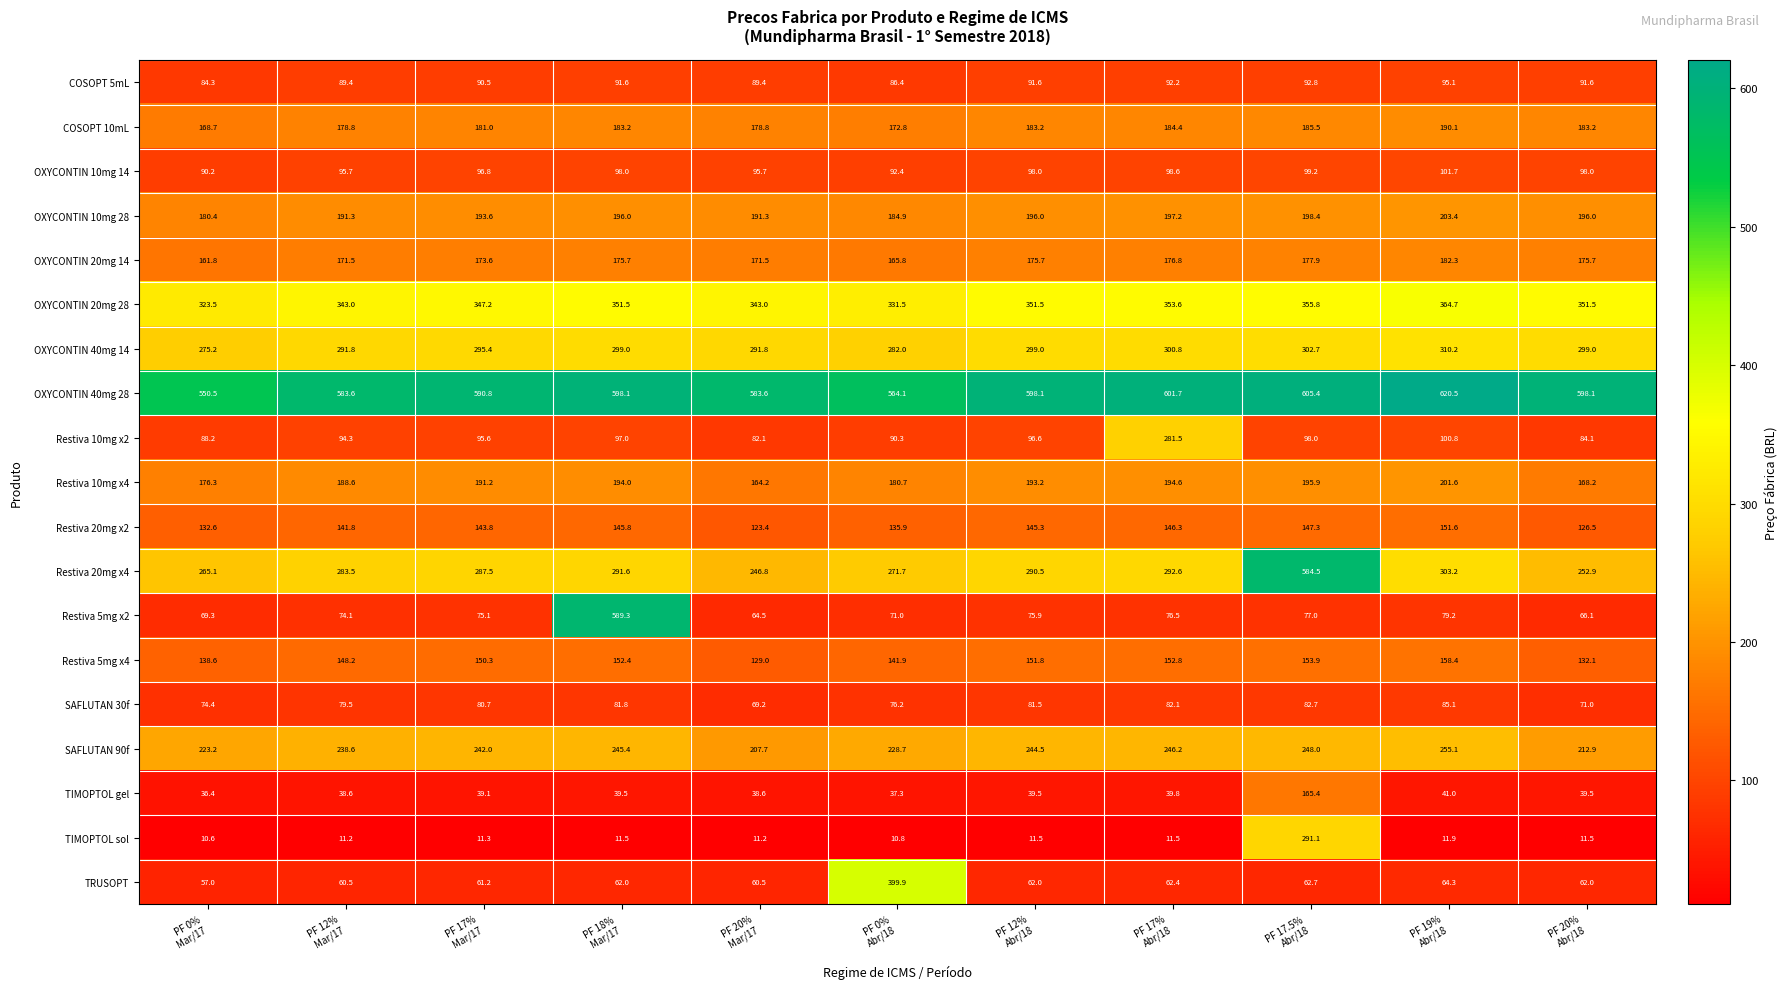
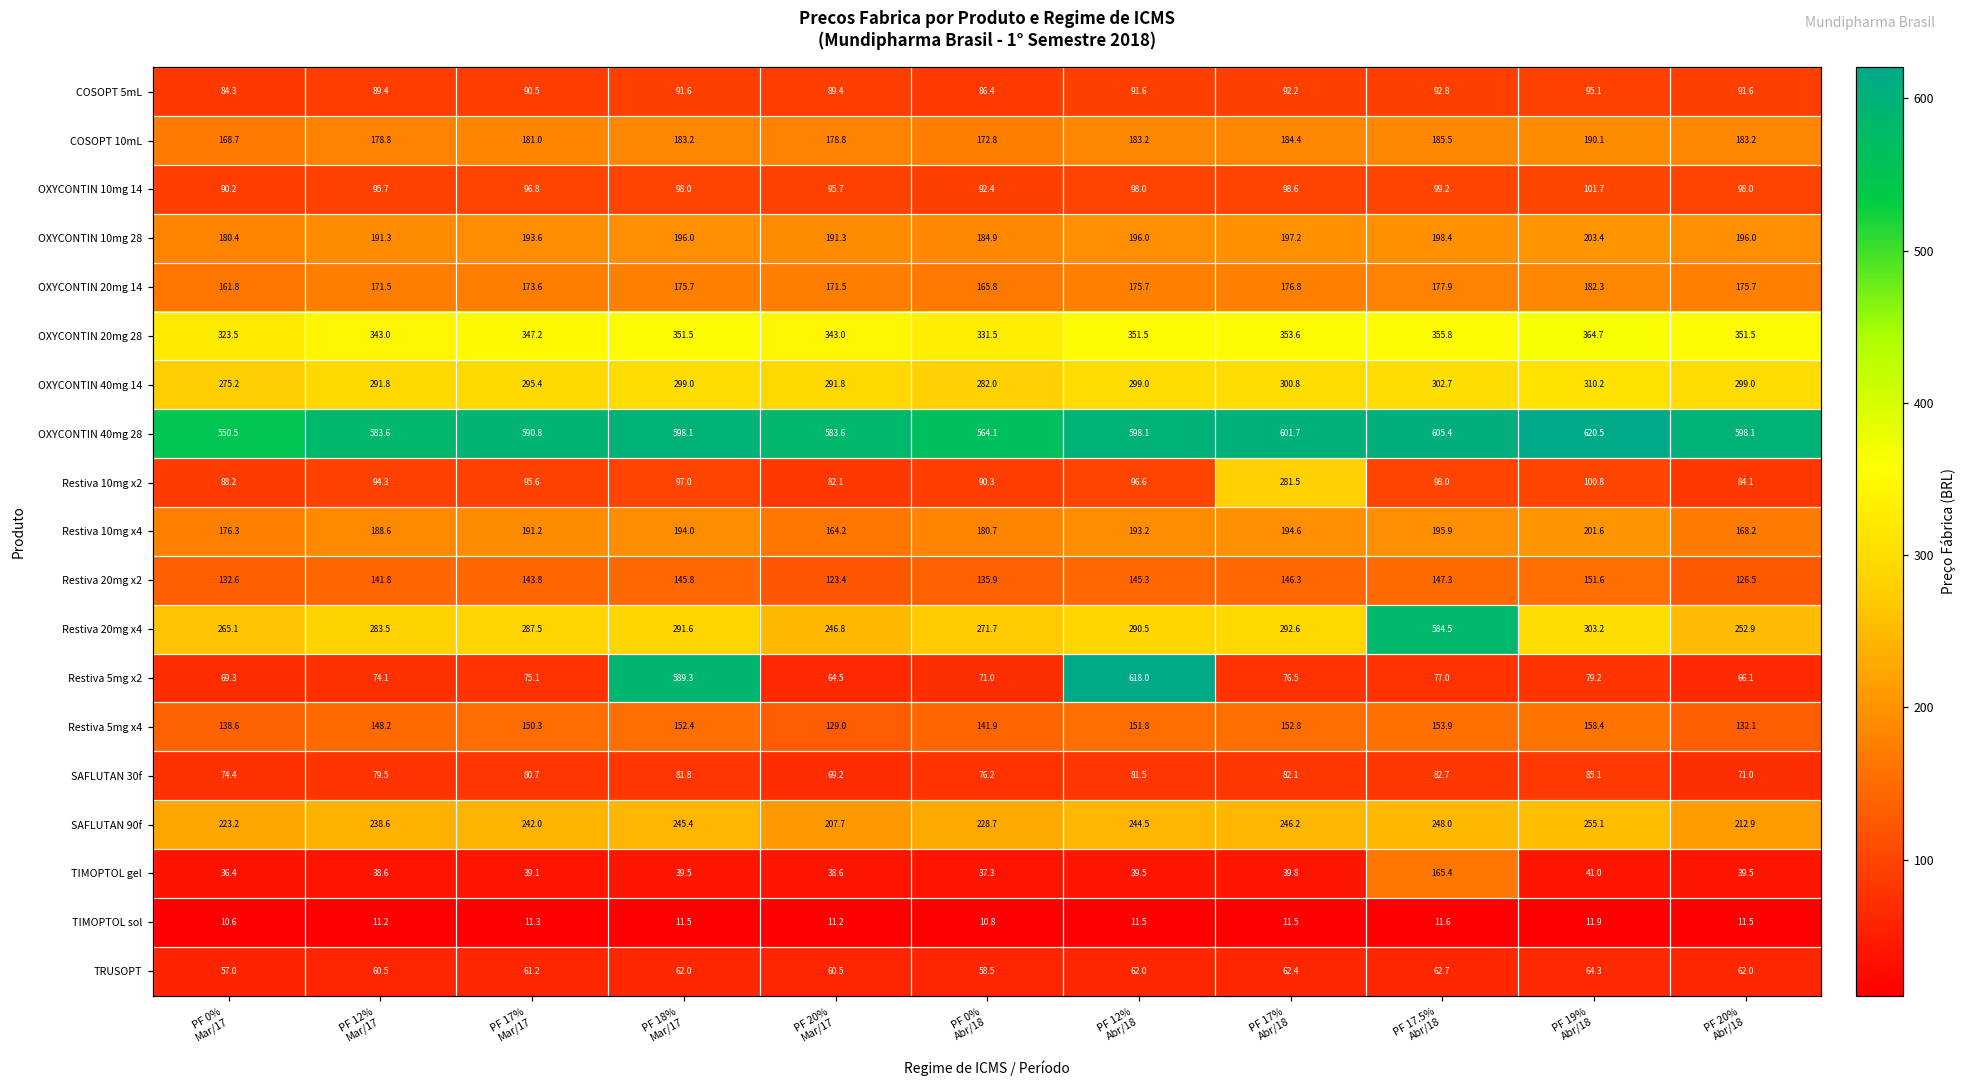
  {
    "Restiva 5mg x2": {
      "PF 0% Mar/17": 69.3,
      "PF 12% Mar/17": 74.1,
      "PF 17% Mar/17": 75.1,
      "PF 18% Mar/17": 589.3,
      "PF 20% Mar/17": 64.5,
      "PF 0% Abr/18": 71.0,
-     "PF 12% Abr/18": 75.9,
+     "PF 12% Abr/18": 618.0,
      "PF 17% Abr/18": 76.5,
      "PF 17.5% Abr/18": 77.0,
      "PF 19% Abr/18": 79.2,
      "PF 20% Abr/18": 66.1
    },
    "TIMOPTOL sol": {
      "PF 0% Mar/17": 10.6,
      "PF 12% Mar/17": 11.2,
      "PF 17% Mar/17": 11.3,
      "PF 18% Mar/17": 11.5,
      "PF 20% Mar/17": 11.2,
      "PF 0% Abr/18": 10.8,
      "PF 12% Abr/18": 11.5,
      "PF 17% Abr/18": 11.5,
-     "PF 17.5% Abr/18": 291.1,
+     "PF 17.5% Abr/18": 11.6,
      "PF 19% Abr/18": 11.9,
      "PF 20% Abr/18": 11.5
    },
    "TRUSOPT": {
      "PF 0% Mar/17": 57.0,
      "PF 12% Mar/17": 60.5,
      "PF 17% Mar/17": 61.2,
      "PF 18% Mar/17": 62.0,
      "PF 20% Mar/17": 60.5,
-     "PF 0% Abr/18": 399.9,
+     "PF 0% Abr/18": 58.5,
      "PF 12% Abr/18": 62.0,
      "PF 17% Abr/18": 62.4,
      "PF 17.5% Abr/18": 62.7,
      "PF 19% Abr/18": 64.3,
      "PF 20% Abr/18": 62.0
    }
  }
